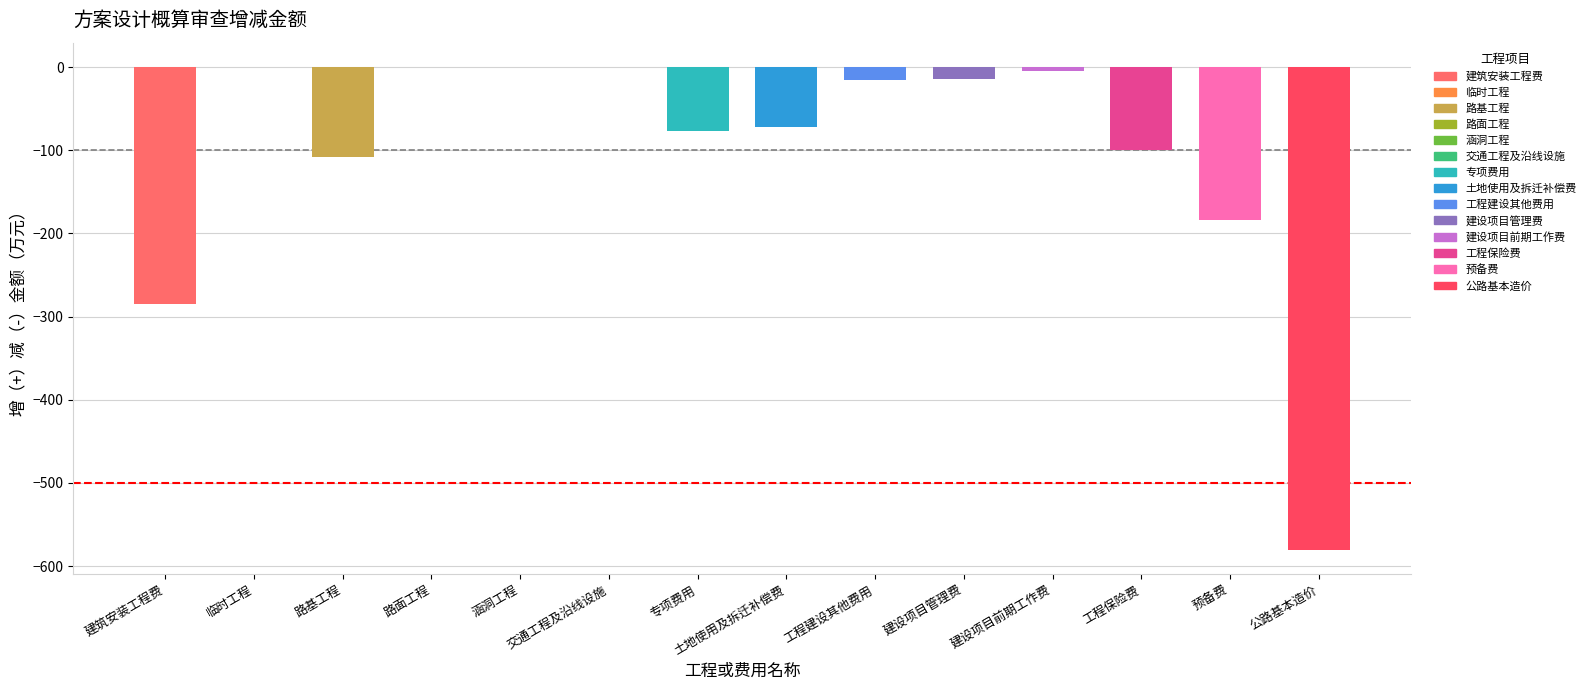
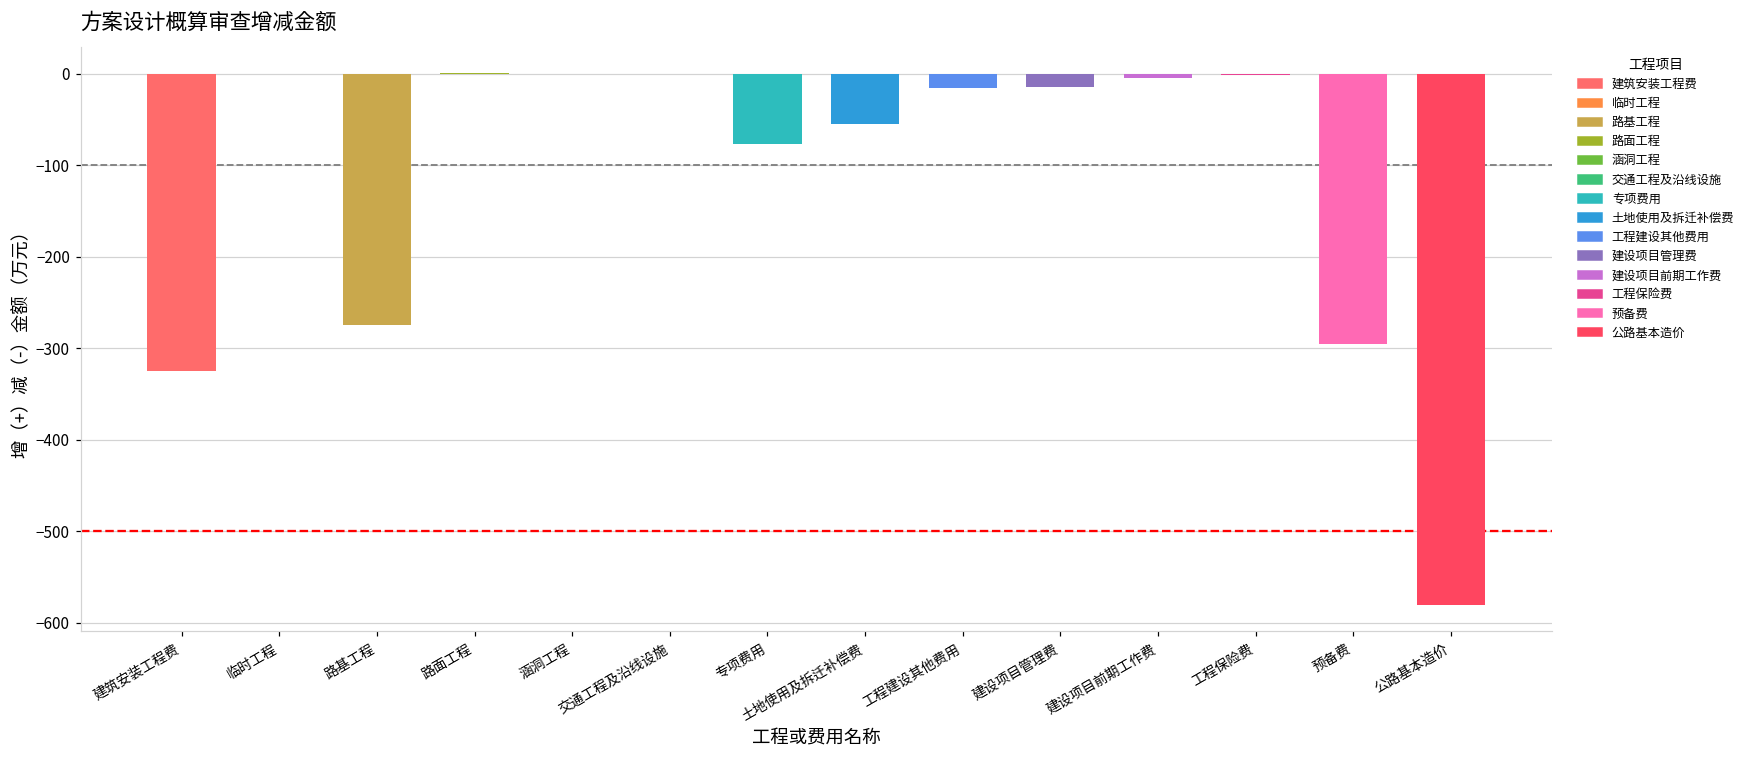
  {
-   "建筑安装工程费": -280,
+   "建筑安装工程费": -320,
    "临时工程": 0,
-   "路基工程": -110,
+   "路基工程": -270,
    "专项费用": -80,
-   "土地使用及拆迁补偿费": -70,
+   "土地使用及拆迁补偿费": -60,
    "工程建设其他费用": -20,
    "建设项目管理费": -10,
    "建设项目前期工作费": 0,
-   "工程保险费": -100,
-   "预备费": -180,
+   "工程保险费": 0,
+   "预备费": -300,
    "公路基本造价": -580
  }
